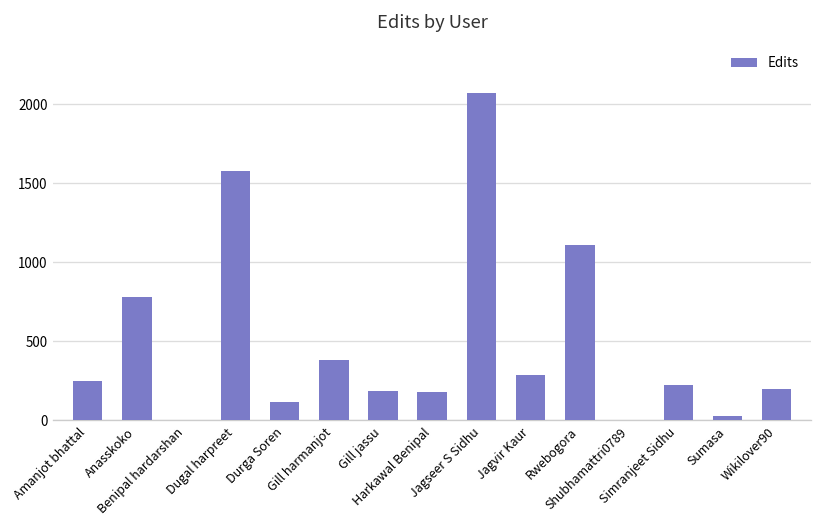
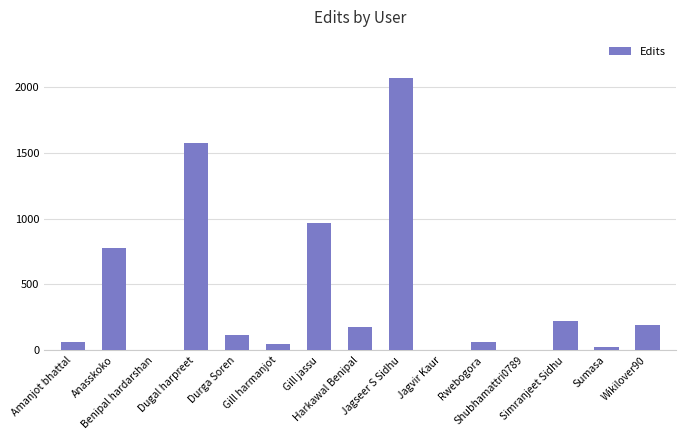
  {
-   "Amanjot bhattal": 250,
+   "Amanjot bhattal": 60,
    "Anasskoko": 780,
    "Dugal harpreet": 1580,
    "Durga Soren": 120,
-   "Gill harmanjot": 380,
-   "Gill jassu": 190,
+   "Gill harmanjot": 50,
+   "Gill jassu": 960,
    "Harkawal Benipal": 180,
    "Jagseer S Sidhu": 2070,
-   "Jagvir Kaur": 290,
-   "Rwebogora": 1110,
+   "Jagvir Kaur": 0,
+   "Rwebogora": 70,
    "Simranjeet Sidhu": 220,
    "Sumasa": 30,
    "Wikilover90": 200
  }
